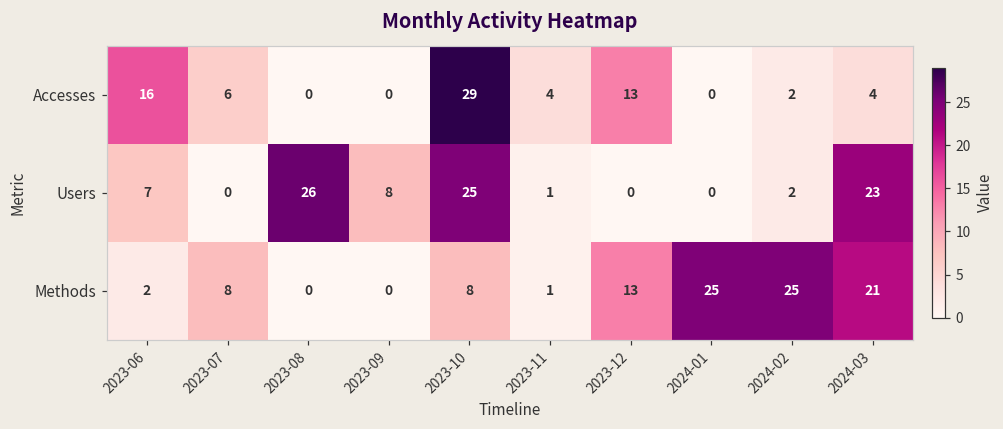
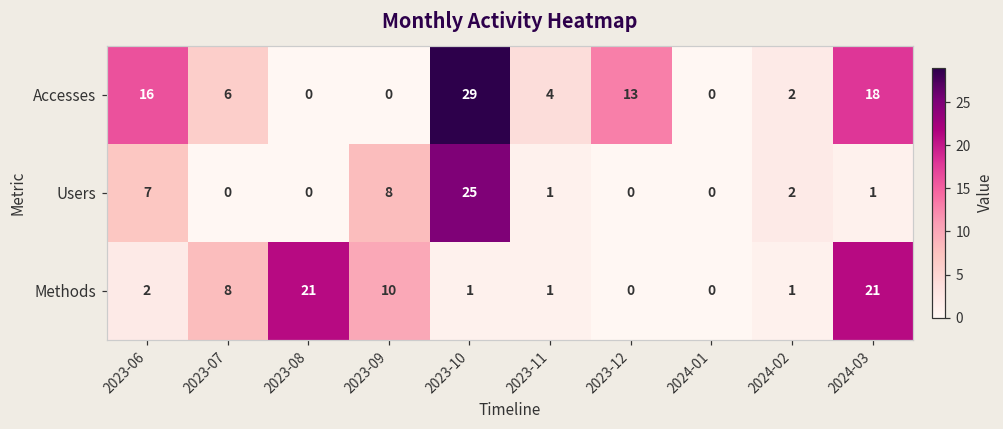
  {
    "Accesses": {
      "2023-06": 16,
      "2023-07": 6,
      "2023-08": 0,
      "2023-09": 0,
      "2023-10": 29,
      "2023-11": 4,
      "2023-12": 13,
      "2024-01": 0,
      "2024-02": 2,
-     "2024-03": 4
+     "2024-03": 18
    },
    "Users": {
      "2023-06": 7,
      "2023-07": 0,
-     "2023-08": 26,
+     "2023-08": 0,
      "2023-09": 8,
      "2023-10": 25,
      "2023-11": 1,
      "2023-12": 0,
      "2024-01": 0,
      "2024-02": 2,
-     "2024-03": 23
+     "2024-03": 1
    },
    "Methods": {
      "2023-06": 2,
      "2023-07": 8,
-     "2023-08": 0,
-     "2023-09": 0,
-     "2023-10": 8,
+     "2023-08": 21,
+     "2023-09": 10,
+     "2023-10": 1,
      "2023-11": 1,
-     "2023-12": 13,
-     "2024-01": 25,
-     "2024-02": 25,
+     "2023-12": 0,
+     "2024-01": 0,
+     "2024-02": 1,
      "2024-03": 21
    }
  }
